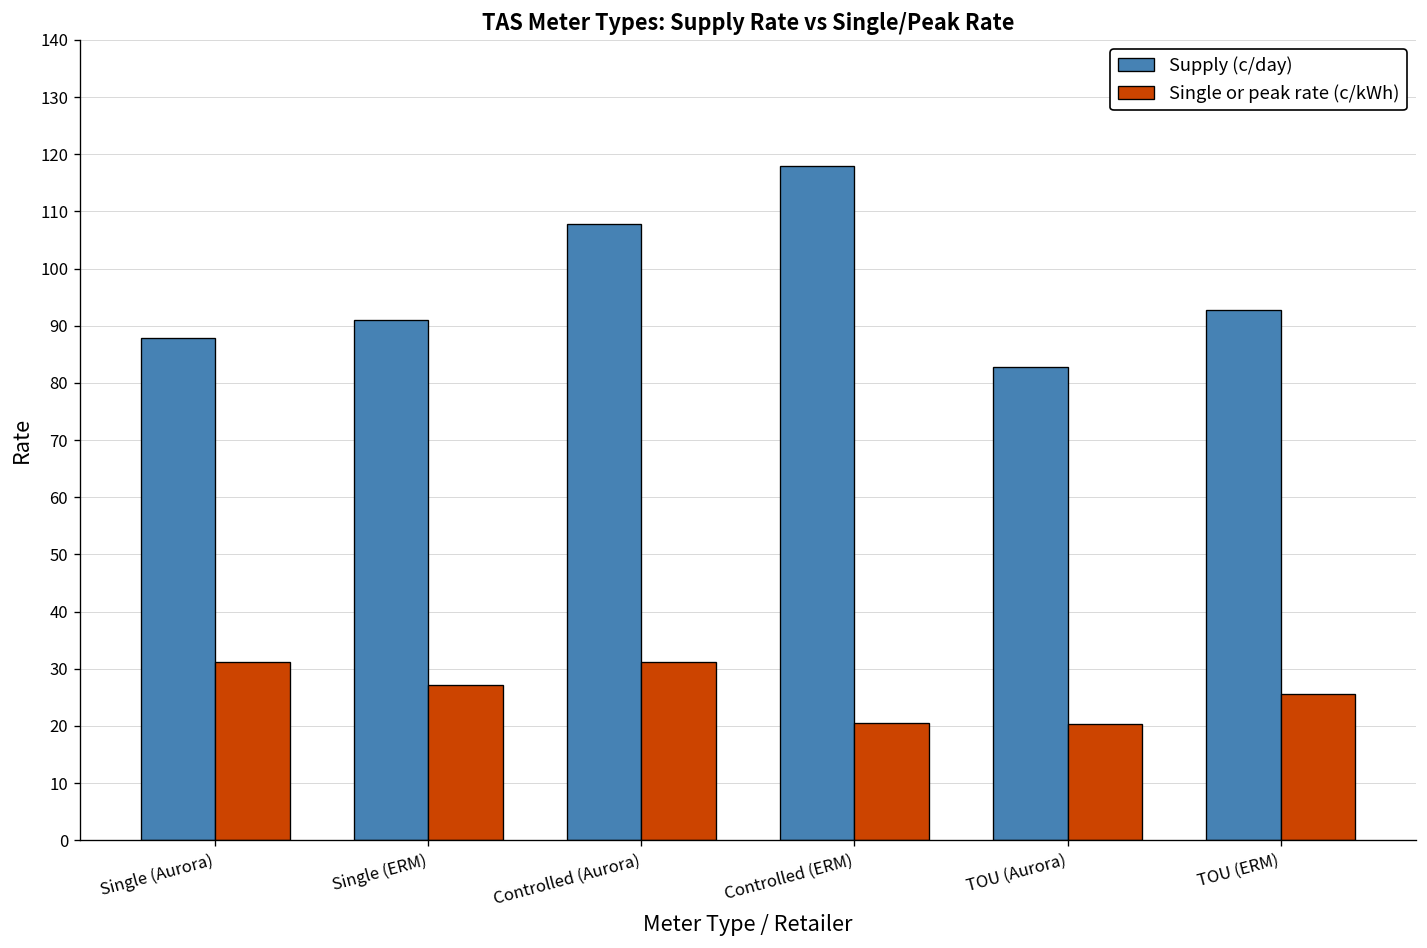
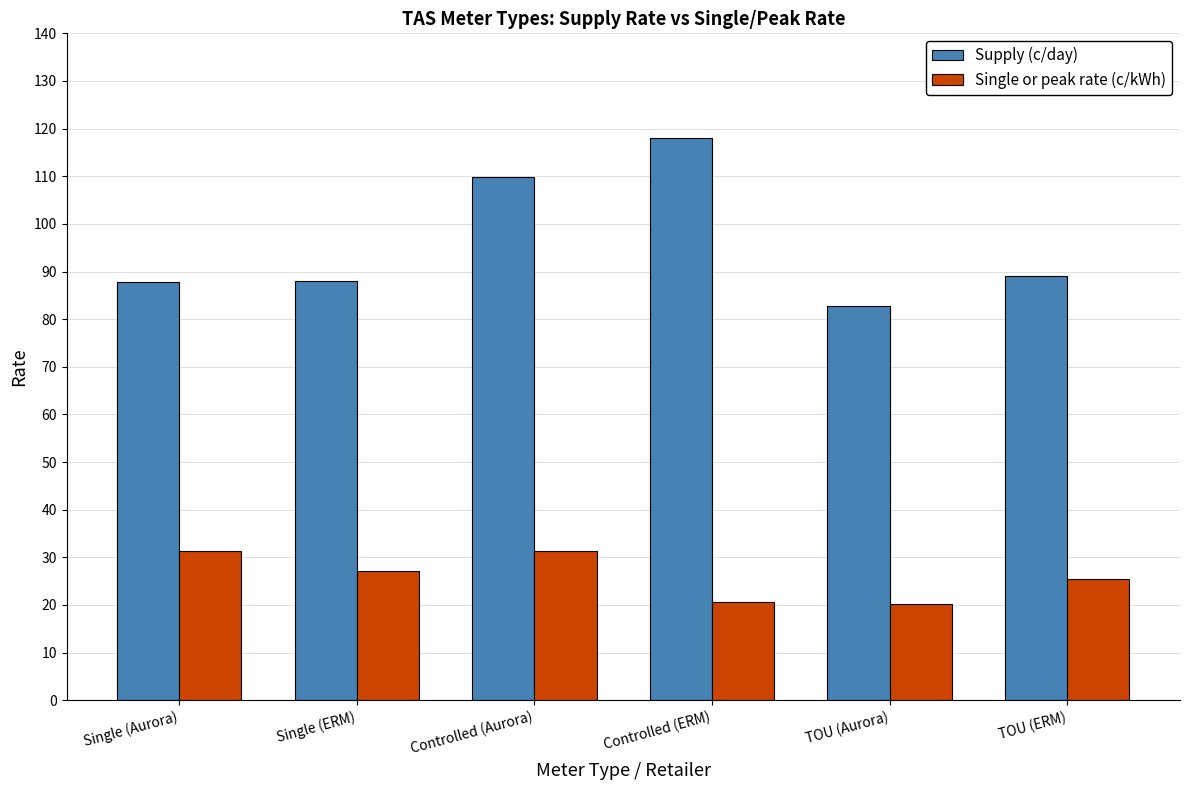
  {
    "Supply (c/day)": {
      "Single (Aurora)": 88,
-     "Single (ERM)": 91,
-     "Controlled (Aurora)": 108,
+     "Single (ERM)": 88,
+     "Controlled (Aurora)": 110,
      "Controlled (ERM)": 118,
      "TOU (Aurora)": 83,
-     "TOU (ERM)": 93
+     "TOU (ERM)": 89
    },
    "Single or peak rate (c/kWh)": {
      "Single (Aurora)": 31,
      "Single (ERM)": 27,
      "Controlled (Aurora)": 31,
      "Controlled (ERM)": 21,
      "TOU (Aurora)": 20,
      "TOU (ERM)": 26
    }
  }
